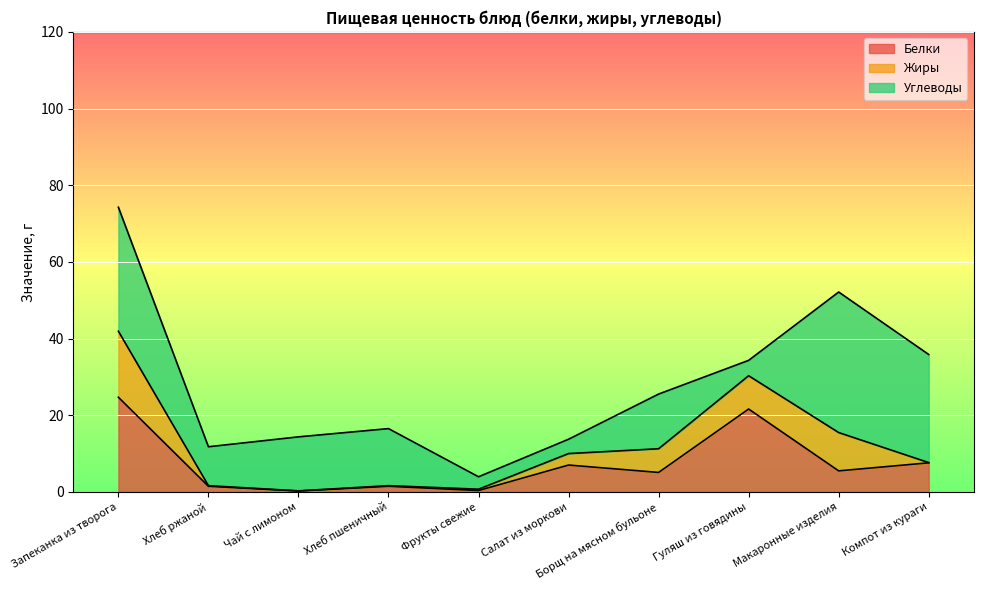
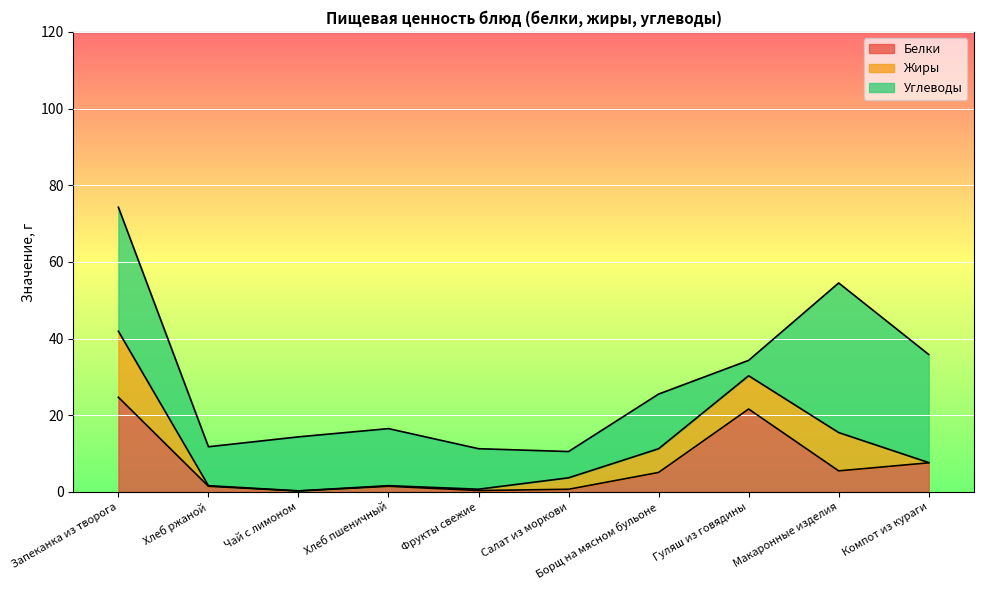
  {
    "Белки": {
      "Запеканка из творога": 25,
-     "Салат из моркови": 7,
+     "Салат из моркови": 1,
      "Борщ на мясном бульоне": 5,
      "Гуляш из говядины": 22,
      "Макаронные изделия": 6
    },
    "Жиры": {
      "Запеканка из творога": 17,
      "Салат из моркови": 3,
      "Борщ на мясном бульоне": 6,
      "Гуляш из говядины": 9,
      "Макаронные изделия": 10
    },
    "Углеводы": {
      "Запеканка из творога": 32,
      "Хлеб ржаной": 10,
      "Чай с лимоном": 14,
      "Хлеб пшеничный": 15,
-     "Фрукты свежие": 3,
-     "Салат из моркови": 4,
+     "Фрукты свежие": 11,
+     "Салат из моркови": 7,
      "Борщ на мясном бульоне": 14,
      "Гуляш из говядины": 4,
-     "Макаронные изделия": 37,
+     "Макаронные изделия": 39,
      "Компот из кураги": 28
    }
  }
